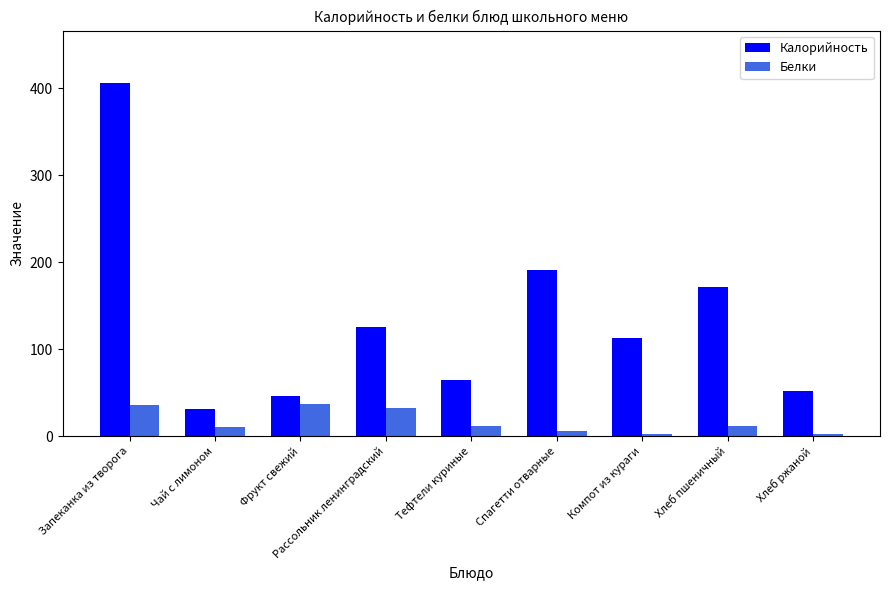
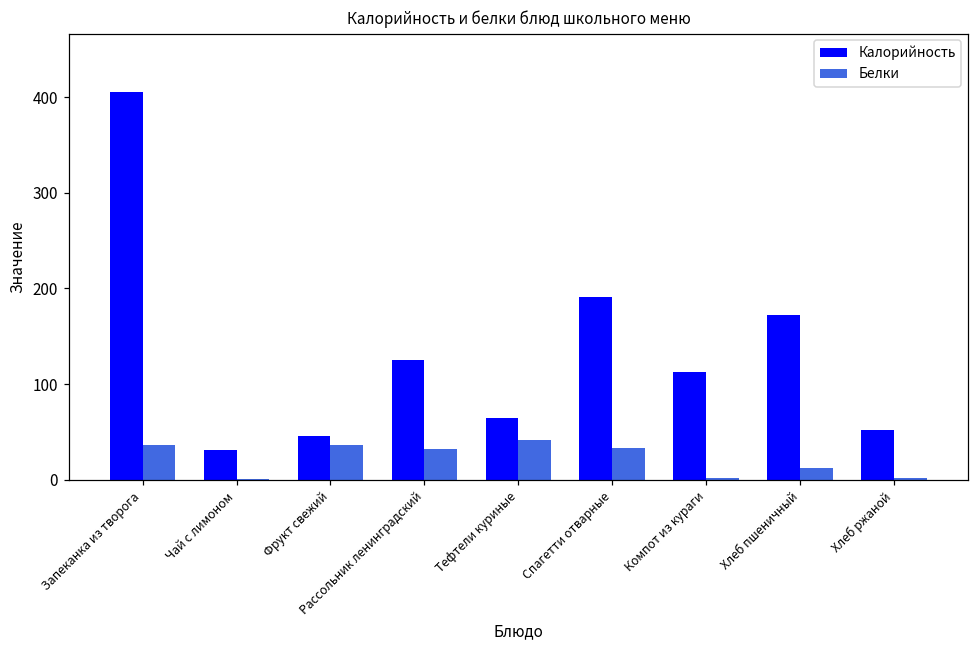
  {
    "Калорийность": {
      "Запеканка из творога": 410,
      "Чай с лимоном": 30,
      "Фрукт свежий": 50,
      "Рассольник ленинградский": 130,
      "Тефтели куриные": 60,
      "Спагетти отварные": 190,
      "Компот из кураги": 110,
      "Хлеб пшеничный": 170,
      "Хлеб ржаной": 50
    },
    "Белки": {
      "Запеканка из творога": 40,
-     "Чай с лимоном": 10,
+     "Чай с лимоном": 0,
      "Фрукт свежий": 40,
      "Рассольник ленинградский": 30,
-     "Тефтели куриные": 10,
-     "Спагетти отварные": 10,
+     "Тефтели куриные": 40,
+     "Спагетти отварные": 30,
      "Хлеб пшеничный": 10
    }
  }
